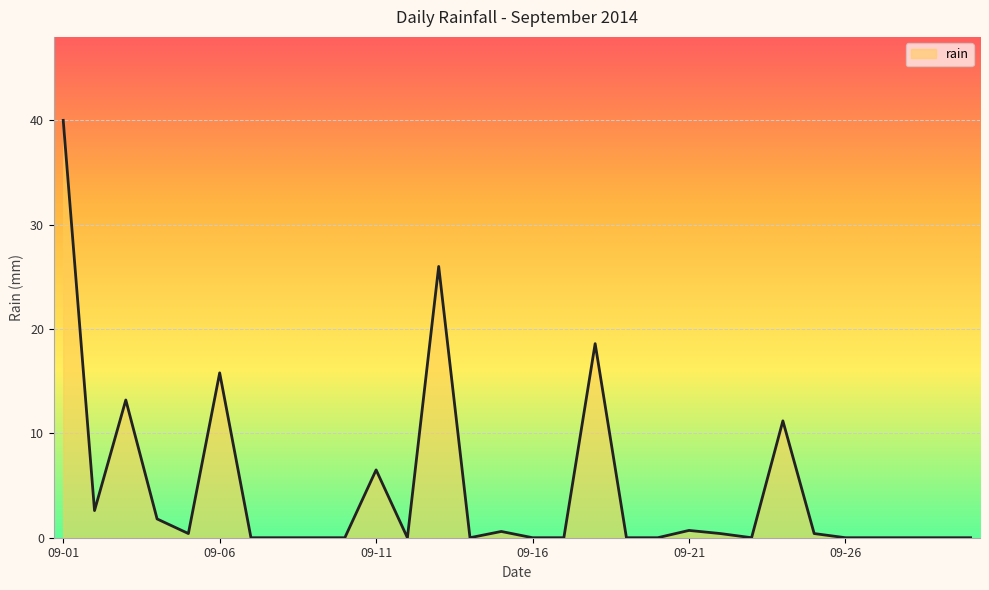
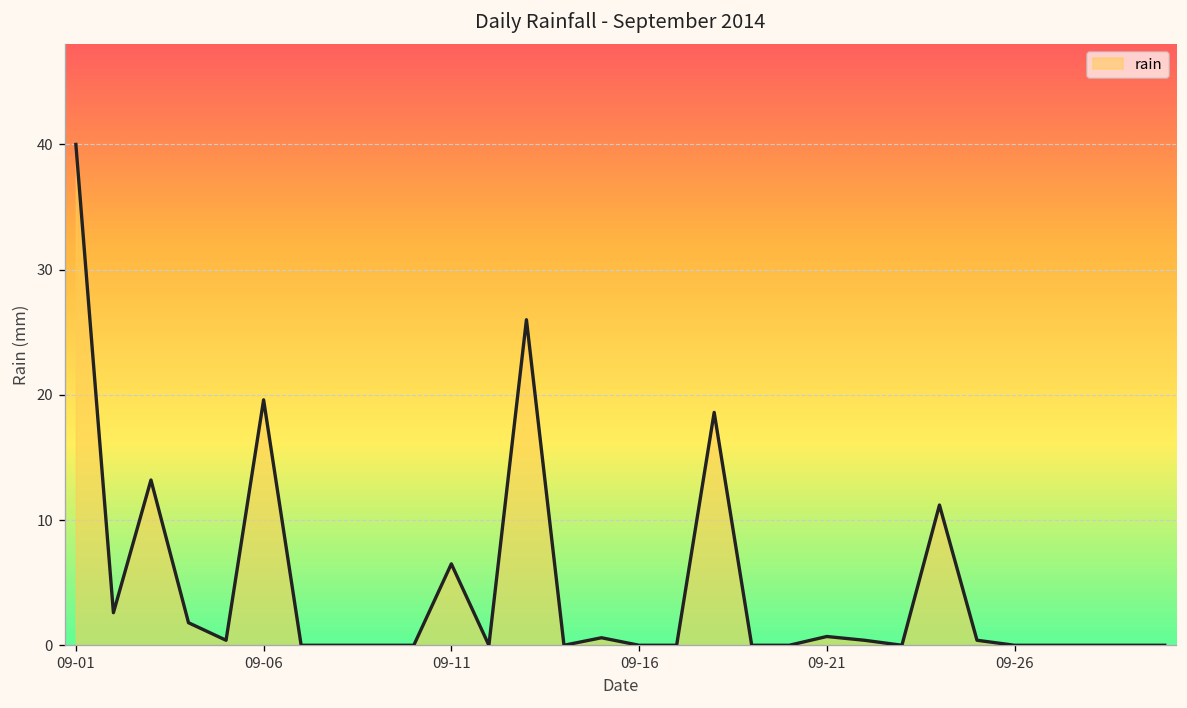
  {
    "09-01": 40.0,
-   "09-06": 15.8,
+   "09-06": 19.6,
    "09-11": 6.5,
    "09-16": 0.0,
    "09-21": 0.7,
    "09-26": 0.0
  }
